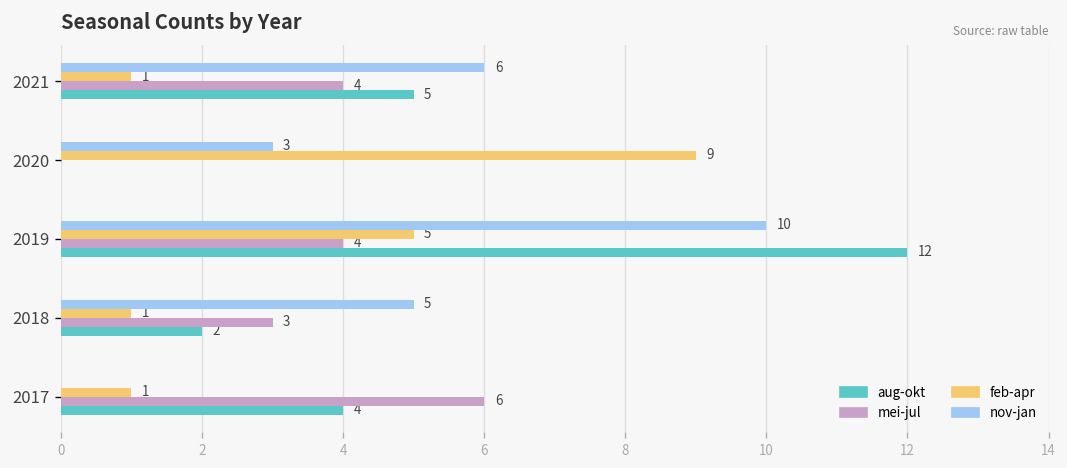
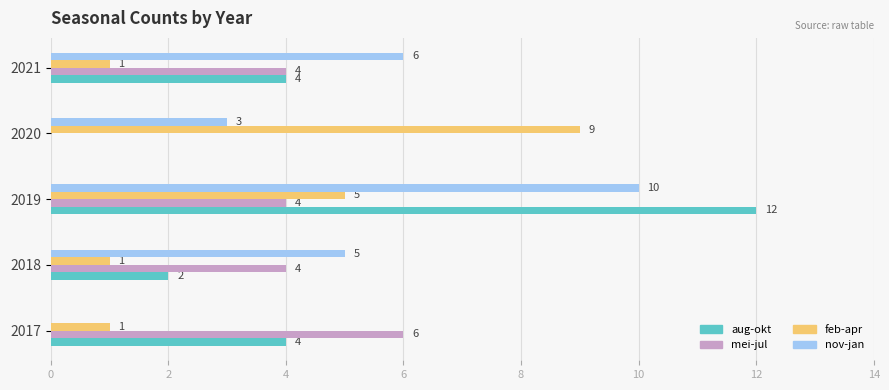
  {
    "aug-okt": {
-     "2021": 5,
+     "2021": 4,
      "2019": 12,
      "2018": 2,
      "2017": 4
    },
    "mei-jul": {
      "2021": 4,
      "2019": 4,
-     "2018": 3,
+     "2018": 4,
      "2017": 6
    },
    "feb-apr": {
      "2021": 1,
      "2020": 9,
      "2019": 5,
      "2018": 1,
      "2017": 1
    },
    "nov-jan": {
      "2021": 6,
      "2020": 3,
      "2019": 10,
      "2018": 5
    }
  }
